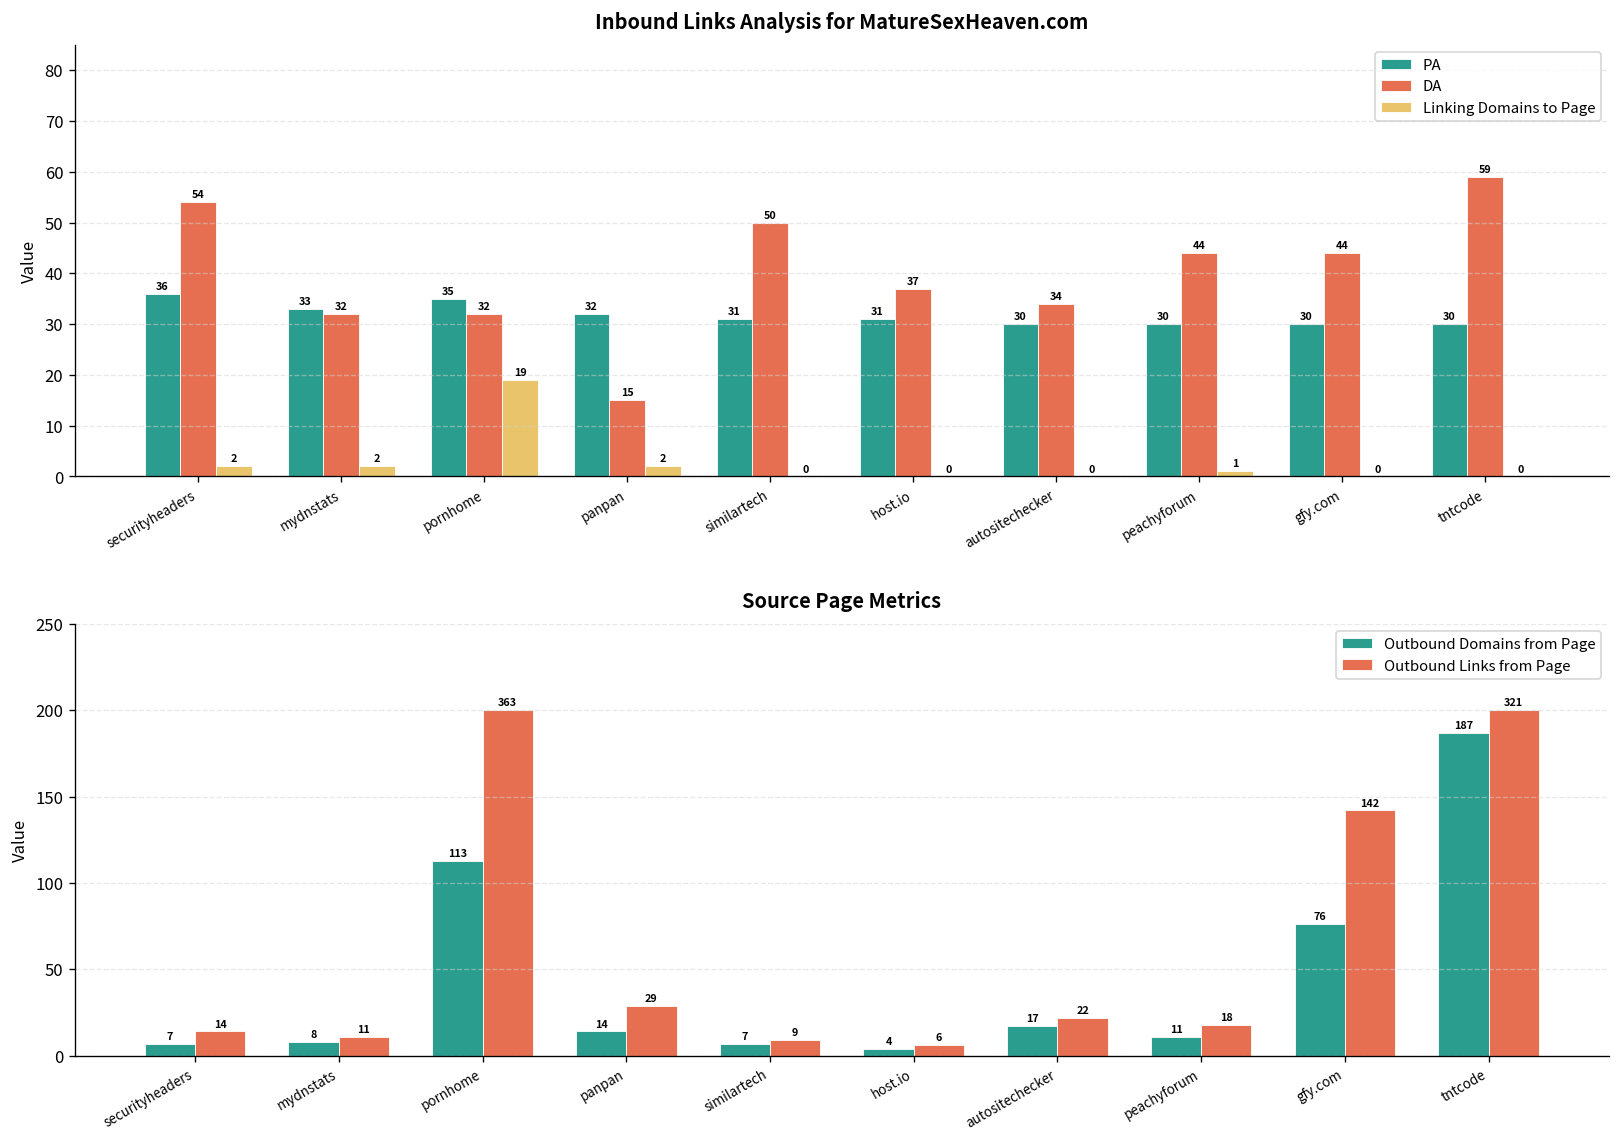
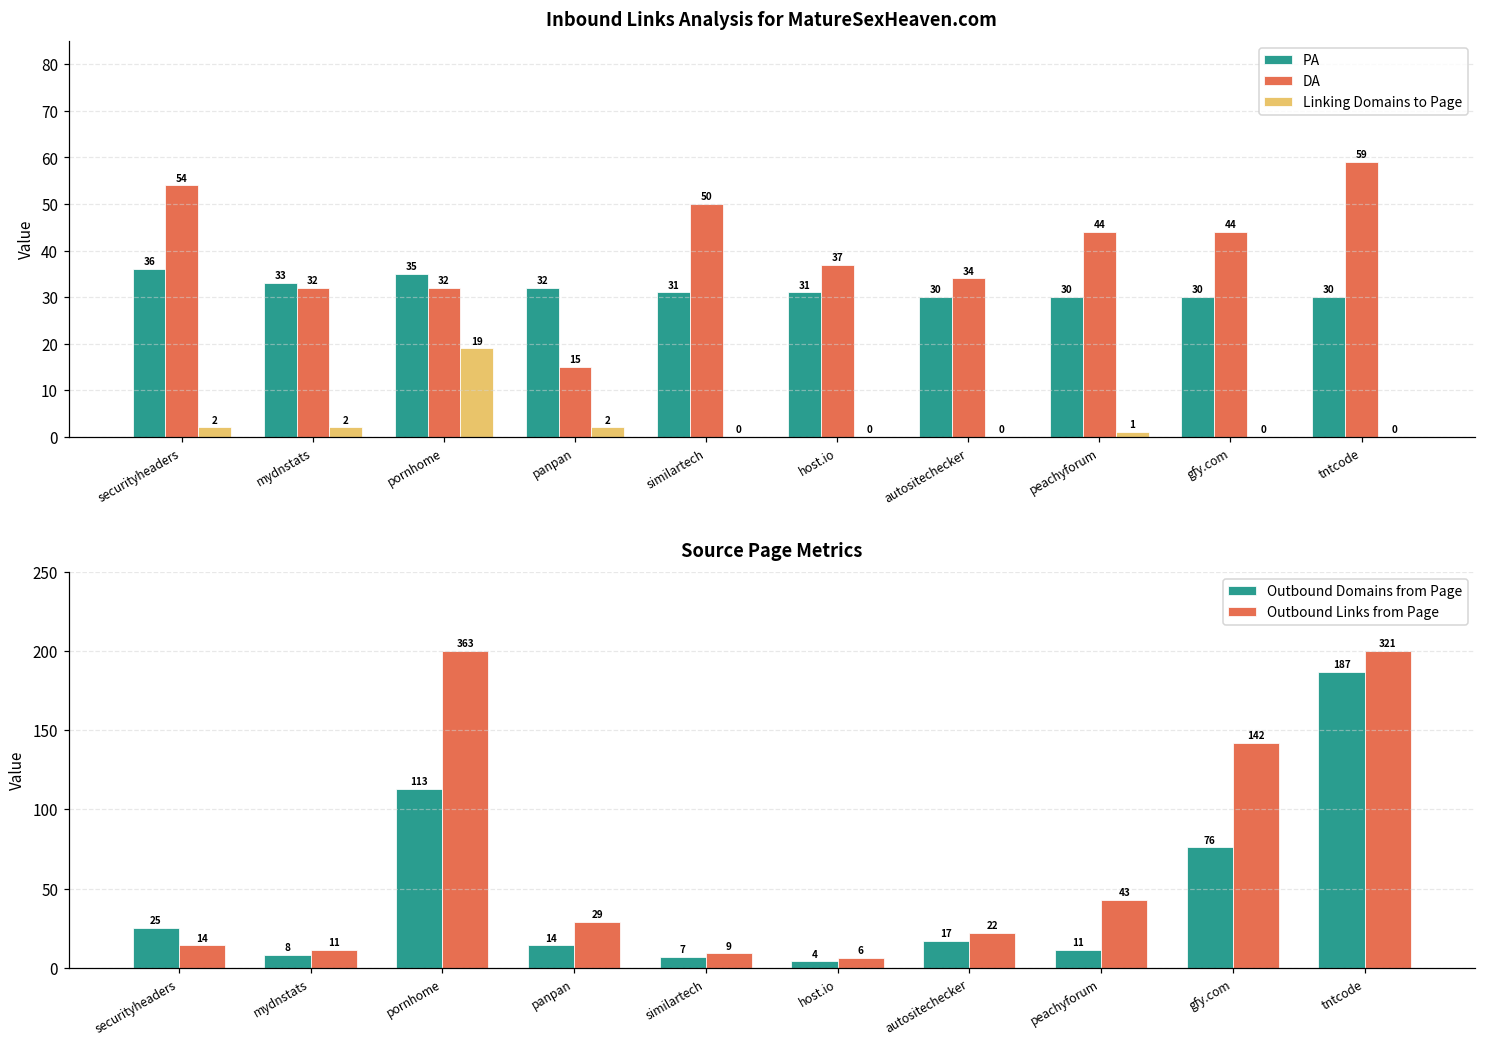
  {
    "Inbound Links Analysis for MatureSexHeaven.com": {
      "PA": {
        "securityheaders": 36,
        "mydnstats": 33,
        "pornhome": 35,
        "panpan": 32,
        "similartech": 31,
        "host.io": 31,
        "autositechecker": 30,
        "peachyforum": 30,
        "gfy.com": 30,
        "tntcode": 30
      },
      "DA": {
        "securityheaders": 54,
        "mydnstats": 32,
        "pornhome": 32,
        "panpan": 15,
        "similartech": 50,
        "host.io": 37,
        "autositechecker": 34,
        "peachyforum": 44,
        "gfy.com": 44,
        "tntcode": 59
      },
      "Linking Domains to Page": {
        "securityheaders": 2,
        "mydnstats": 2,
        "pornhome": 19,
        "panpan": 2,
        "similartech": 0,
        "host.io": 0,
        "autositechecker": 0,
        "peachyforum": 1,
        "gfy.com": 0,
        "tntcode": 0
      }
    },
    "Source Page Metrics": {
      "Outbound Domains from Page": {
-       "securityheaders": 7,
+       "securityheaders": 25,
        "mydnstats": 8,
        "pornhome": 113,
        "panpan": 14,
        "similartech": 7,
        "host.io": 4,
        "autositechecker": 17,
        "peachyforum": 11,
        "gfy.com": 76,
        "tntcode": 187
      },
      "Outbound Links from Page": {
        "securityheaders": 14,
        "mydnstats": 11,
        "panpan": 29,
        "similartech": 9,
        "host.io": 6,
        "autositechecker": 22,
-       "peachyforum": 18,
+       "peachyforum": 43,
        "gfy.com": 142
      }
    }
  }
